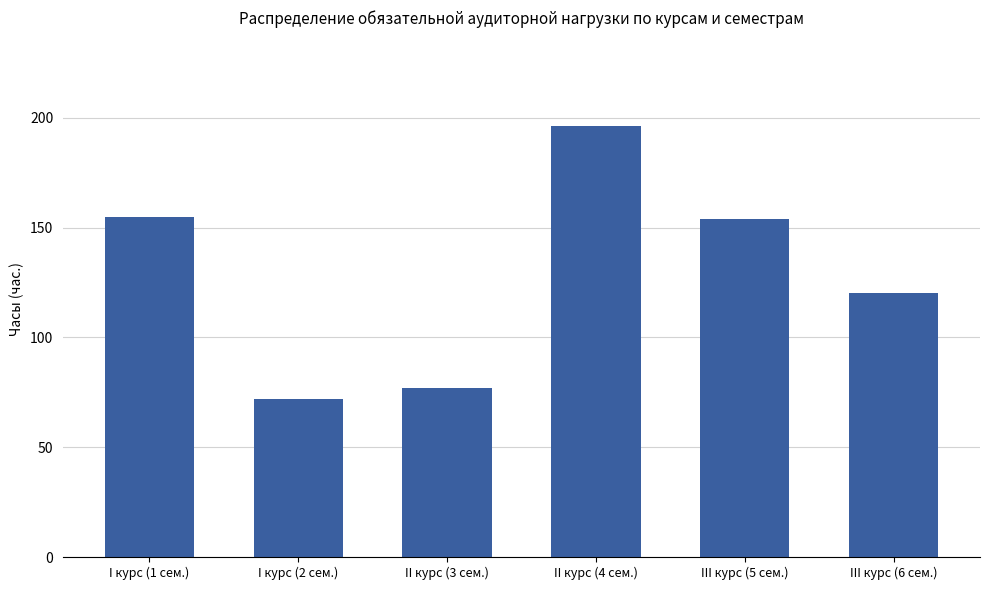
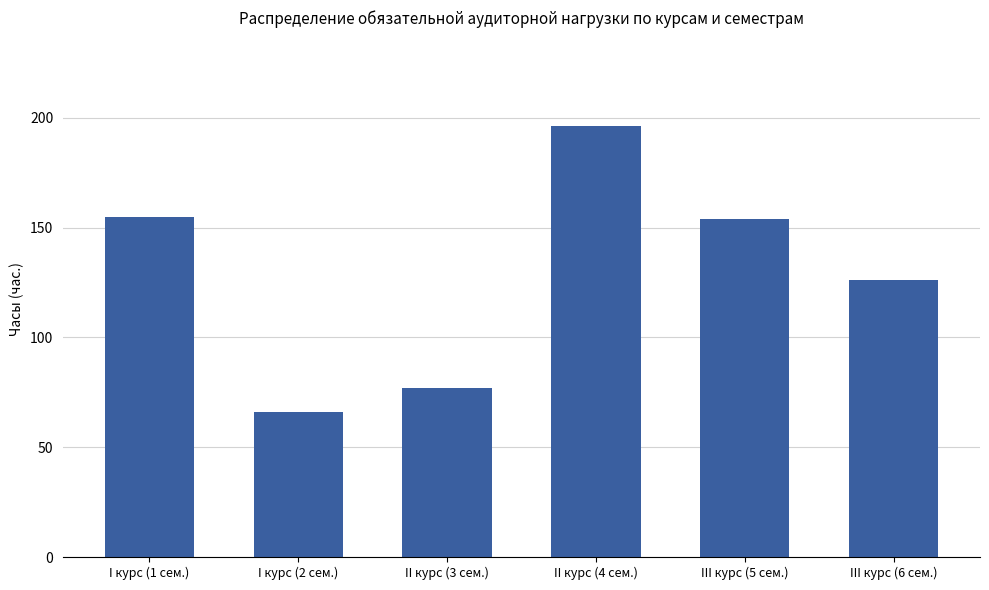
  {
    "I курс (1 сем.)": 155,
-   "I курс (2 сем.)": 72,
+   "I курс (2 сем.)": 66,
    "II курс (3 сем.)": 77,
    "II курс (4 сем.)": 196,
    "III курс (5 сем.)": 154,
-   "III курс (6 сем.)": 120
+   "III курс (6 сем.)": 126
  }
